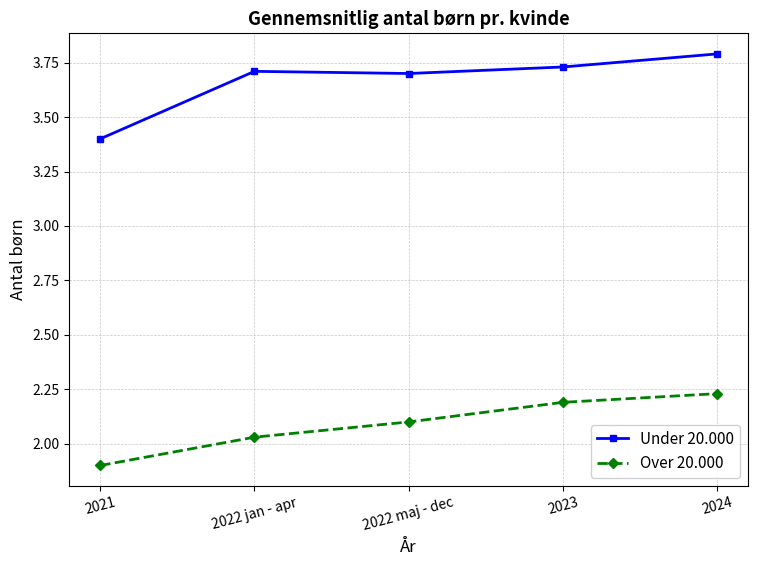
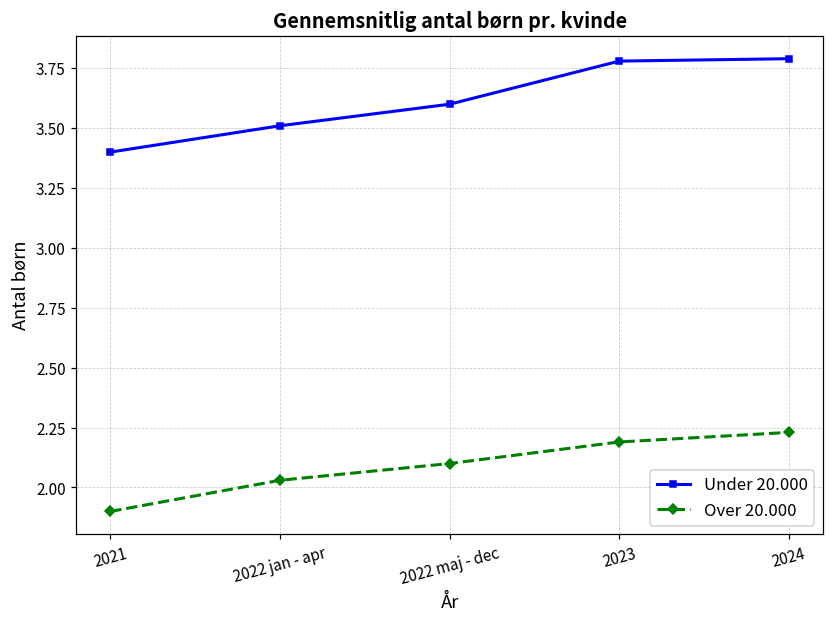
  {
    "Under 20.000": {
      "2021": 3.40,
-     "2022 jan - apr": 3.71,
-     "2022 maj - dec": 3.7,
-     "2023": 3.73,
+     "2022 jan - apr": 3.51,
+     "2022 maj - dec": 3.6,
+     "2023": 3.78,
      "2024": 3.79
    },
    "Over 20.000": {
      "2021": 1.90,
      "2022 jan - apr": 2.03,
      "2022 maj - dec": 2.10,
      "2023": 2.19,
      "2024": 2.23
    }
  }
